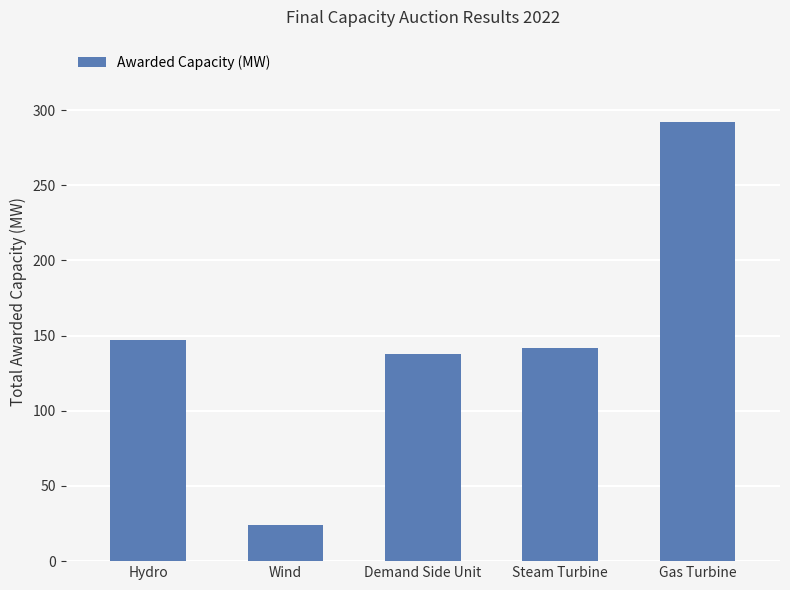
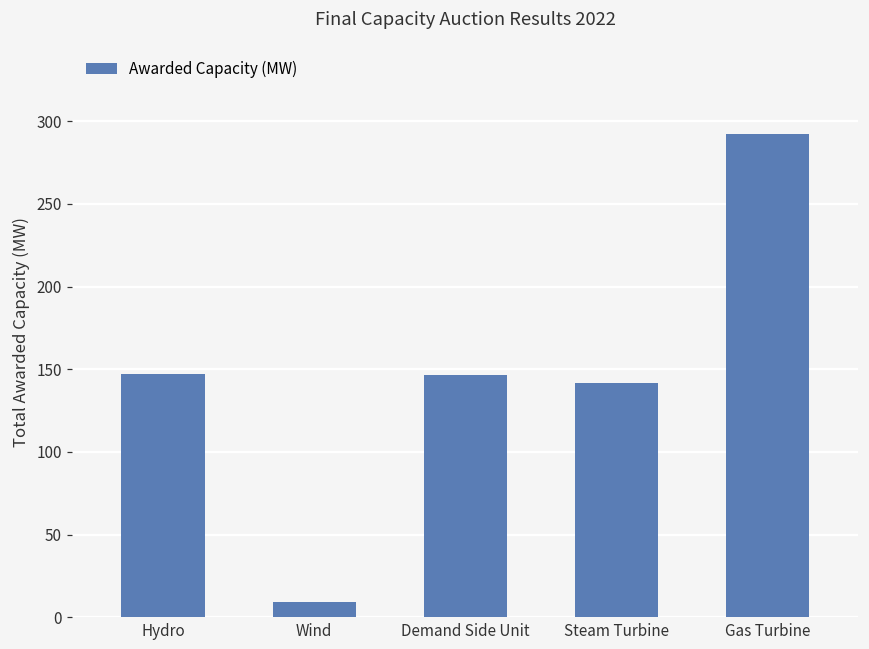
  {
    "Hydro": 147,
-   "Wind": 24,
-   "Demand Side Unit": 138,
+   "Wind": 9,
+   "Demand Side Unit": 147,
    "Steam Turbine": 142,
    "Gas Turbine": 292
  }
